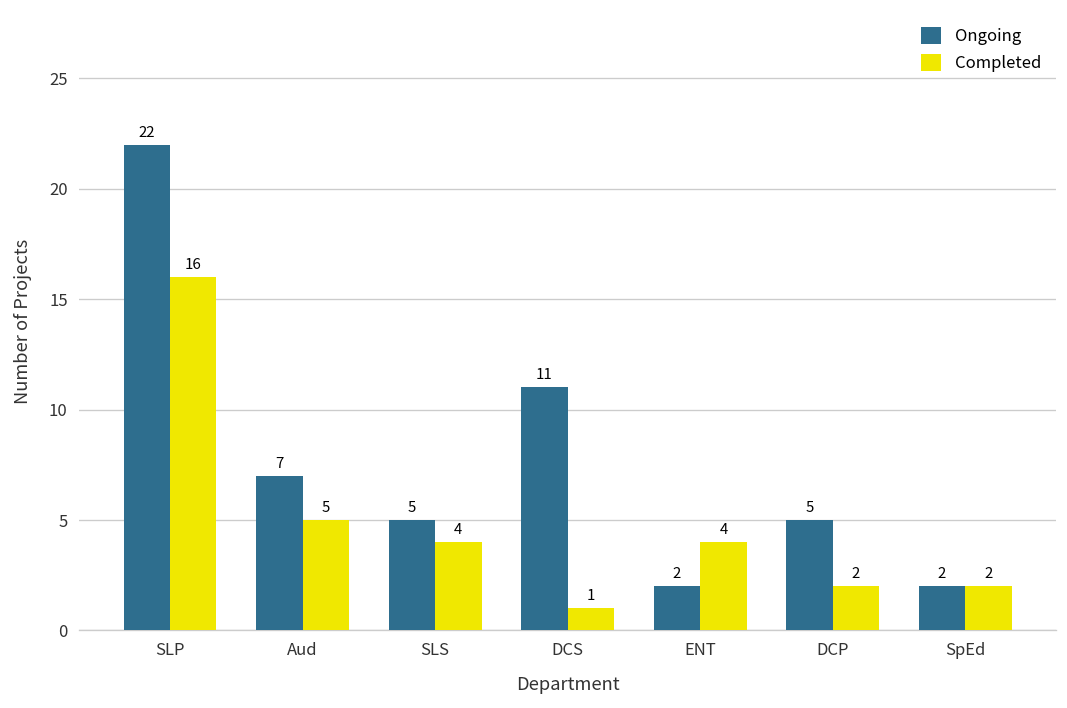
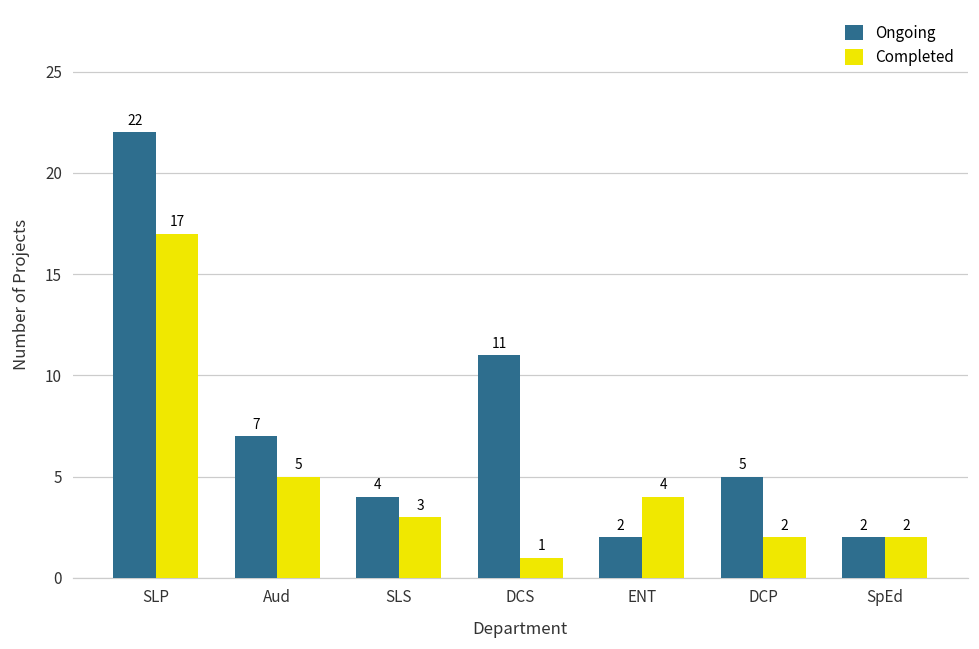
  {
    "Ongoing": {
      "SLP": 22,
      "Aud": 7,
-     "SLS": 5,
+     "SLS": 4,
      "DCS": 11,
      "ENT": 2,
      "DCP": 5,
      "SpEd": 2
    },
    "Completed": {
-     "SLP": 16,
+     "SLP": 17,
      "Aud": 5,
-     "SLS": 4,
+     "SLS": 3,
      "DCS": 1,
      "ENT": 4,
      "DCP": 2,
      "SpEd": 2
    }
  }
